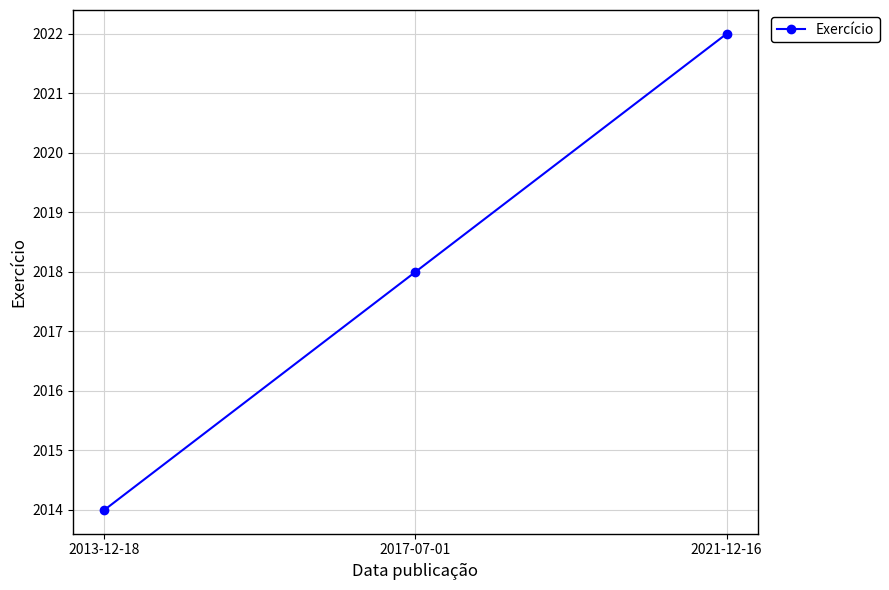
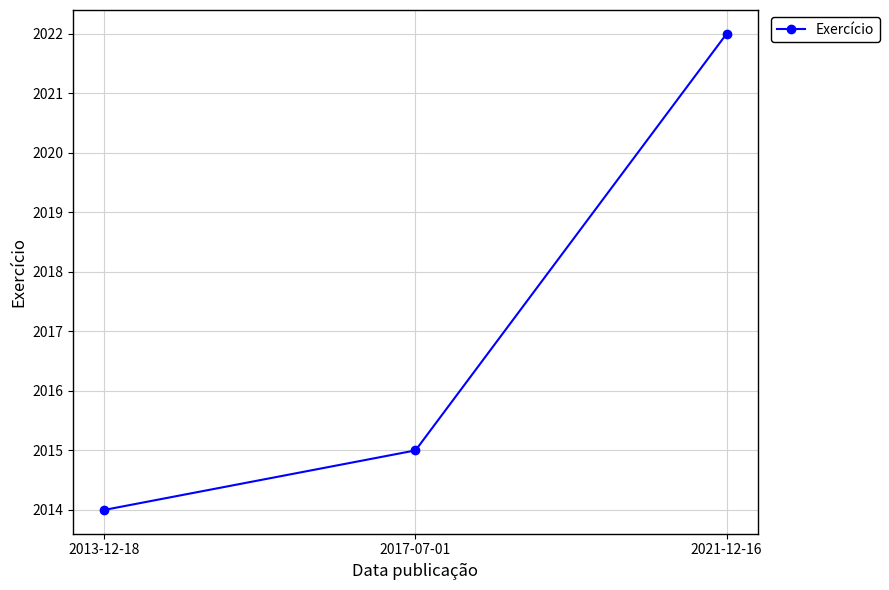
  {
    "2013-12-18": 2014,
-   "2017-07-01": 2018,
+   "2017-07-01": 2015,
    "2021-12-16": 2022
  }
